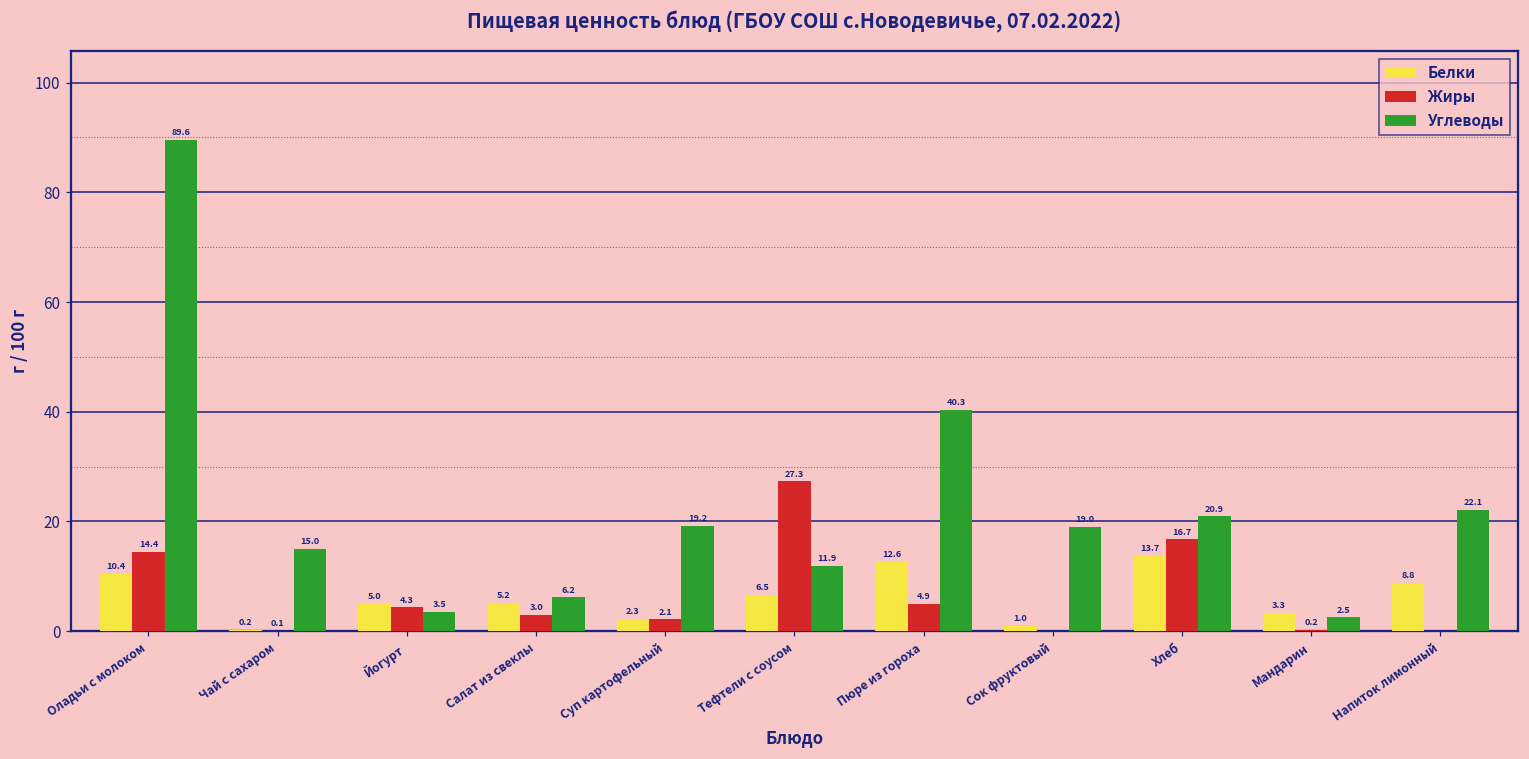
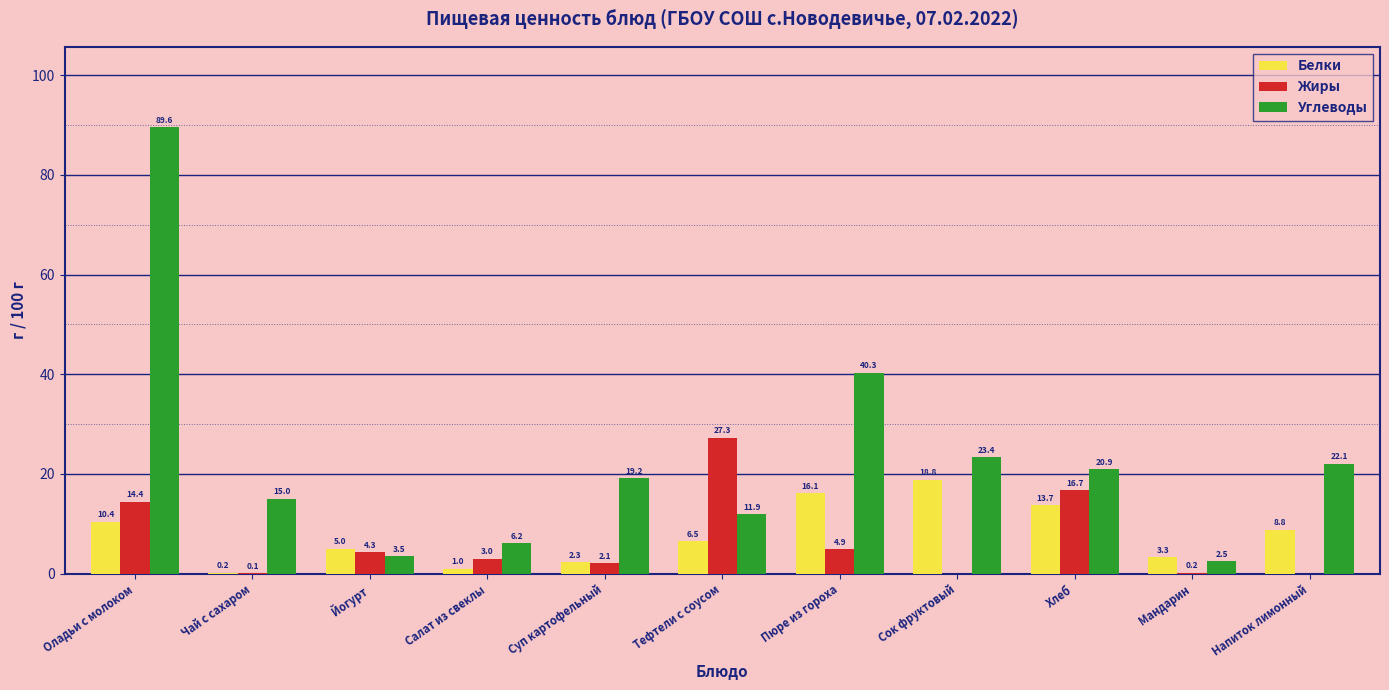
  {
    "Белки": {
      "Оладьи с молоком": 10.4,
      "Чай с сахаром": 0.2,
      "Йогурт": 5.0,
-     "Салат из свеклы": 5.2,
+     "Салат из свеклы": 1.0,
      "Суп картофельный": 2.3,
      "Тефтели с соусом": 6.5,
-     "Пюре из гороха": 12.6,
-     "Сок фруктовый": 1.0,
+     "Пюре из гороха": 16.1,
+     "Сок фруктовый": 18.8,
      "Хлеб": 13.7,
      "Мандарин": 3.3,
      "Напиток лимонный": 8.8
    },
    "Жиры": {
      "Оладьи с молоком": 14.4,
      "Чай с сахаром": 0.1,
      "Йогурт": 4.3,
      "Салат из свеклы": 3.0,
      "Суп картофельный": 2.1,
      "Тефтели с соусом": 27.3,
      "Пюре из гороха": 4.9,
      "Хлеб": 16.7,
      "Мандарин": 0.2
    },
    "Углеводы": {
      "Оладьи с молоком": 89.6,
      "Чай с сахаром": 15.0,
      "Йогурт": 3.5,
      "Салат из свеклы": 6.2,
      "Суп картофельный": 19.2,
      "Тефтели с соусом": 11.9,
      "Пюре из гороха": 40.3,
-     "Сок фруктовый": 19.0,
+     "Сок фруктовый": 23.4,
      "Хлеб": 20.9,
      "Мандарин": 2.5,
      "Напиток лимонный": 22.1
    }
  }
